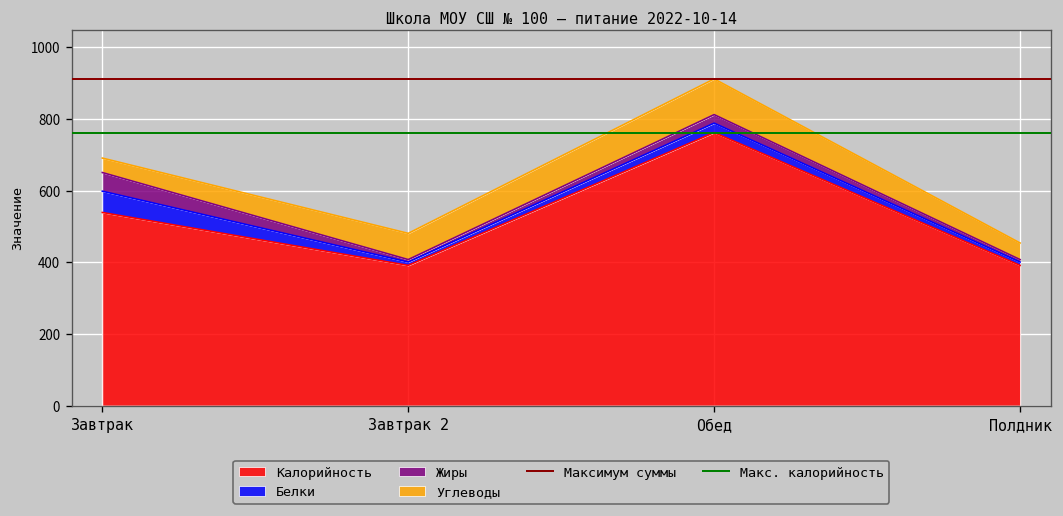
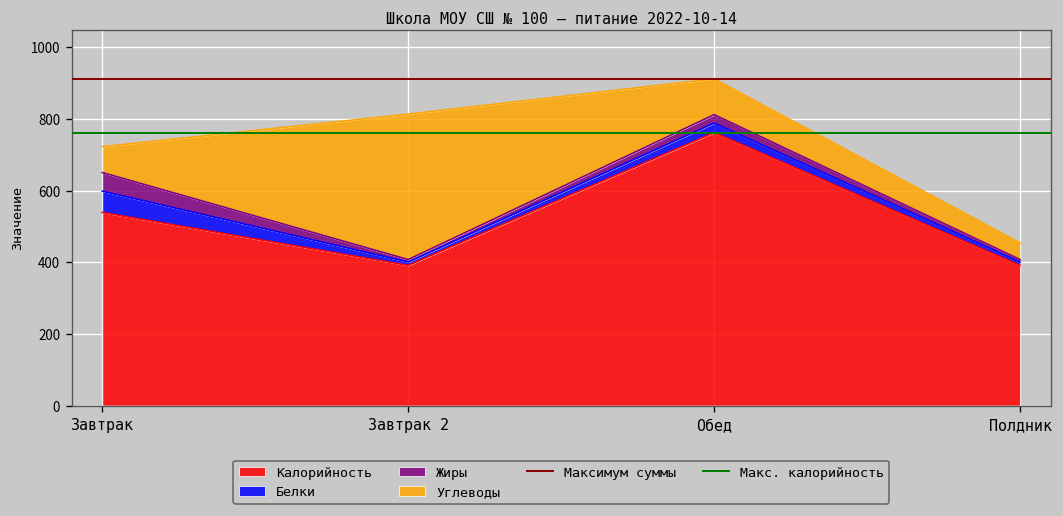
  {
    "Калорийность": {
      "Завтрак": 540,
      "Завтрак 2": 390,
      "Обед": 760,
      "Полдник": 390
    },
    "Белки": {
      "Завтрак": 60,
      "Обед": 30
    },
    "Жиры": {
      "Завтрак": 50,
      "Обед": 20
    },
    "Углеводы": {
-     "Завтрак": 40,
-     "Завтрак 2": 70,
+     "Завтрак": 70,
+     "Завтрак 2": 410,
      "Обед": 100,
      "Полдник": 50
    }
  }
